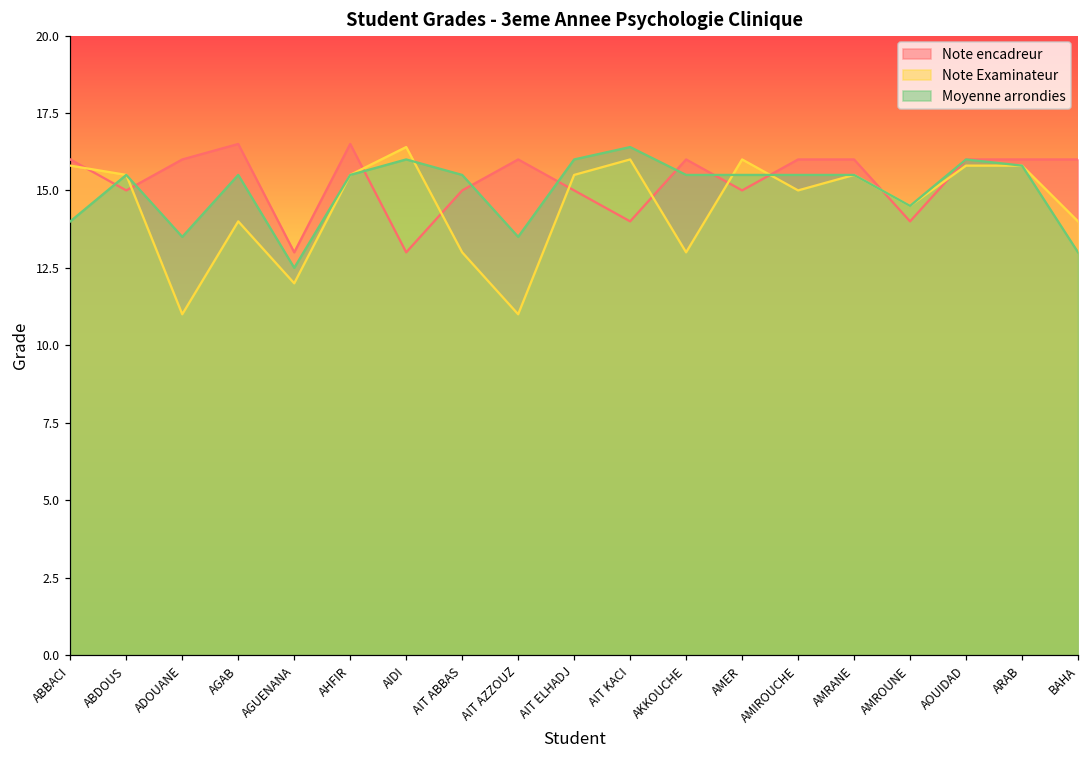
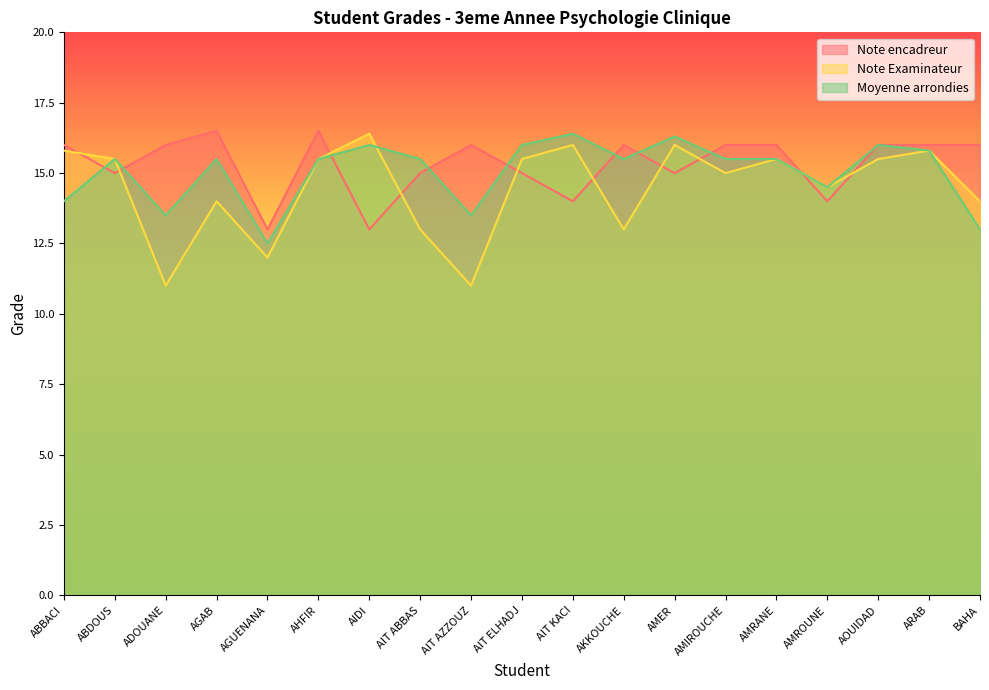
  {
    "Note encadreur": {
      "ABBACI": 16.0,
      "ABDOUS": 15.0,
      "ADOUANE": 16.0,
      "AGAB": 16.5,
      "AGUENANA": 13.0,
      "AHFIR": 16.5,
      "AIDI": 13.0,
      "AIT ABBAS": 15.0,
      "AIT AZZOUZ": 16.0,
      "AIT ELHADJ": 15.0,
      "AIT KACI": 14.0,
      "AKKOUCHE": 16.0,
      "AMER": 15.0,
      "AMIROUCHE": 16.0,
      "AMRANE": 16.0,
      "AMROUNE": 14.0,
      "ARAB": 16.0,
      "BAHA": 16.0
    },
    "Note Examinateur": {
      "ABBACI": 15.8,
      "ADOUANE": 11.0,
      "AGAB": 14.0,
      "AGUENANA": 12.0,
      "AIDI": 16.4,
      "AIT ABBAS": 13.0,
      "AIT AZZOUZ": 11.0,
      "AIT ELHADJ": 15.5,
      "AIT KACI": 16.0,
      "AKKOUCHE": 13.0,
      "AMER": 16.0,
      "AMIROUCHE": 15.0,
-     "AOUIDAD": 15.8,
+     "AOUIDAD": 15.5,
      "BAHA": 14.0
    },
    "Moyenne arrondies": {
      "ABBACI": 14.0,
      "ADOUANE": 13.5,
      "AGAB": 15.5,
      "AGUENANA": 12.5,
      "AIDI": 16.0,
      "AIT ABBAS": 15.5,
      "AIT AZZOUZ": 13.5,
      "AIT ELHADJ": 16.0,
      "AIT KACI": 16.4,
      "AKKOUCHE": 15.5,
-     "AMER": 15.5,
+     "AMER": 16.3,
      "AMIROUCHE": 15.5,
      "BAHA": 13.0
    }
  }
